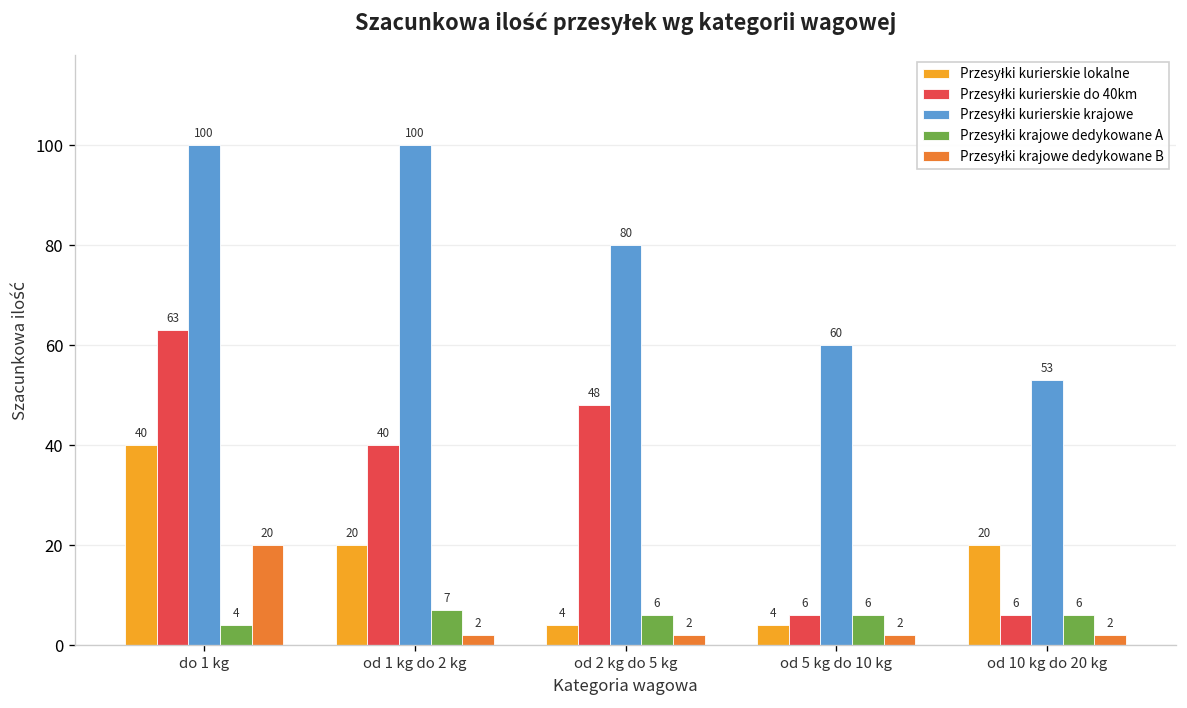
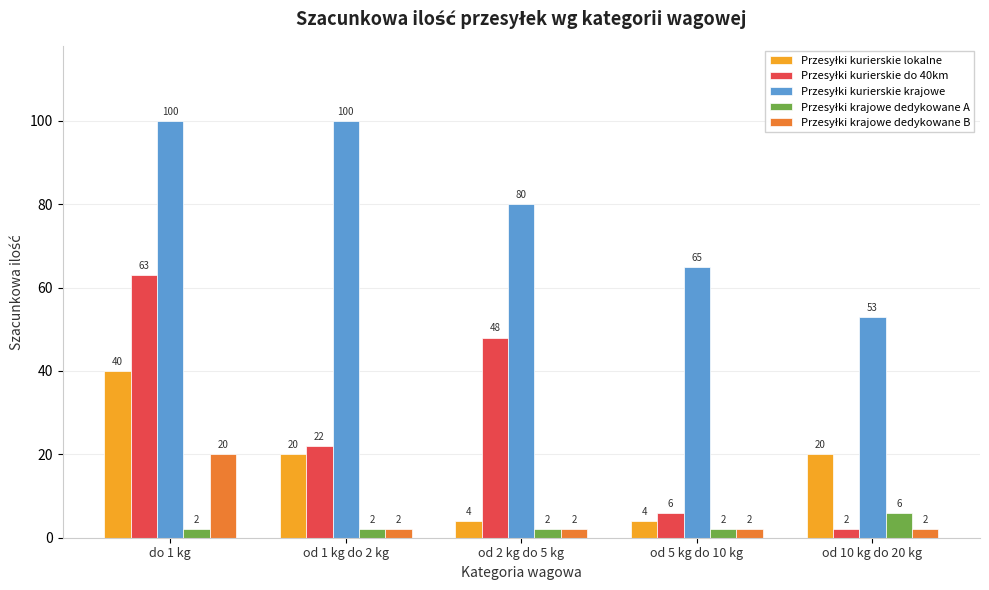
  {
    "Przesyłki kurierskie do 40km": {
      "do 1 kg": 63,
-     "od 1 kg do 2 kg": 40,
+     "od 1 kg do 2 kg": 22,
      "od 2 kg do 5 kg": 48,
      "od 5 kg do 10 kg": 6,
-     "od 10 kg do 20 kg": 6
+     "od 10 kg do 20 kg": 2
    },
    "Przesyłki kurierskie krajowe": {
      "do 1 kg": 100,
      "od 1 kg do 2 kg": 100,
      "od 2 kg do 5 kg": 80,
-     "od 5 kg do 10 kg": 60,
+     "od 5 kg do 10 kg": 65,
      "od 10 kg do 20 kg": 53
    },
    "Przesyłki krajowe dedykowane A": {
-     "do 1 kg": 4,
-     "od 1 kg do 2 kg": 7,
-     "od 2 kg do 5 kg": 6,
-     "od 5 kg do 10 kg": 6,
+     "do 1 kg": 2,
+     "od 1 kg do 2 kg": 2,
+     "od 2 kg do 5 kg": 2,
+     "od 5 kg do 10 kg": 2,
      "od 10 kg do 20 kg": 6
    }
  }
